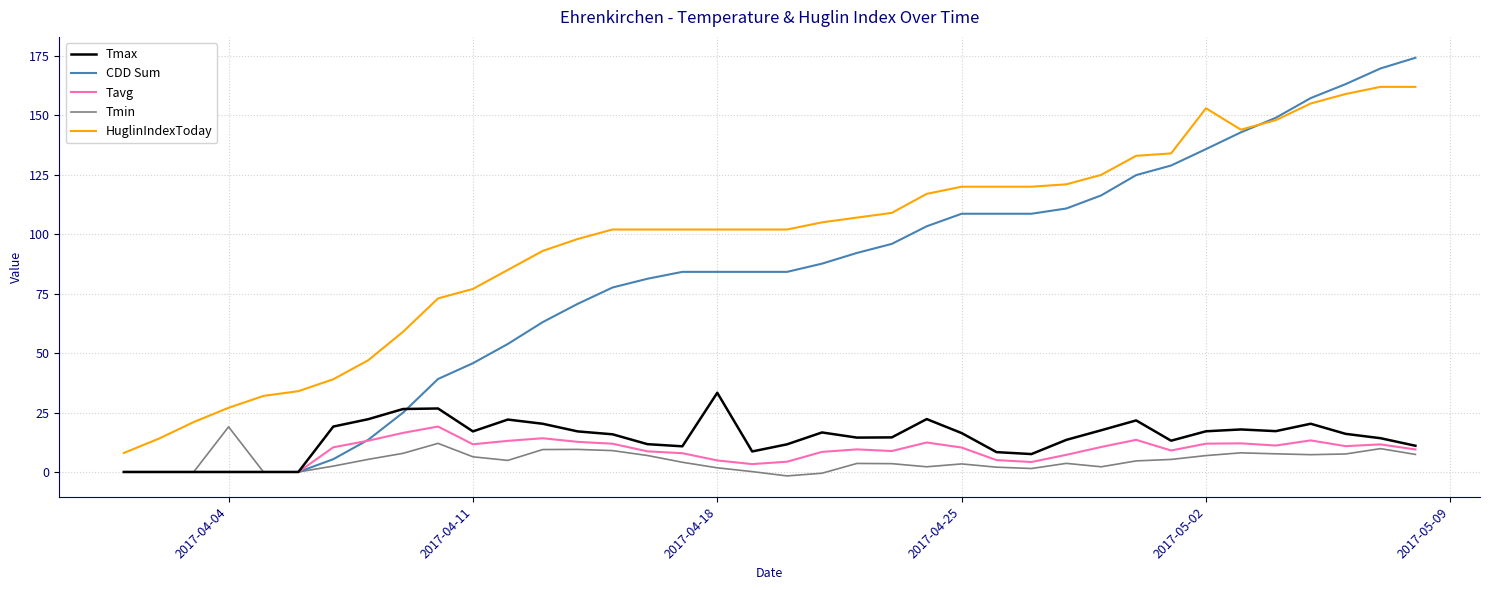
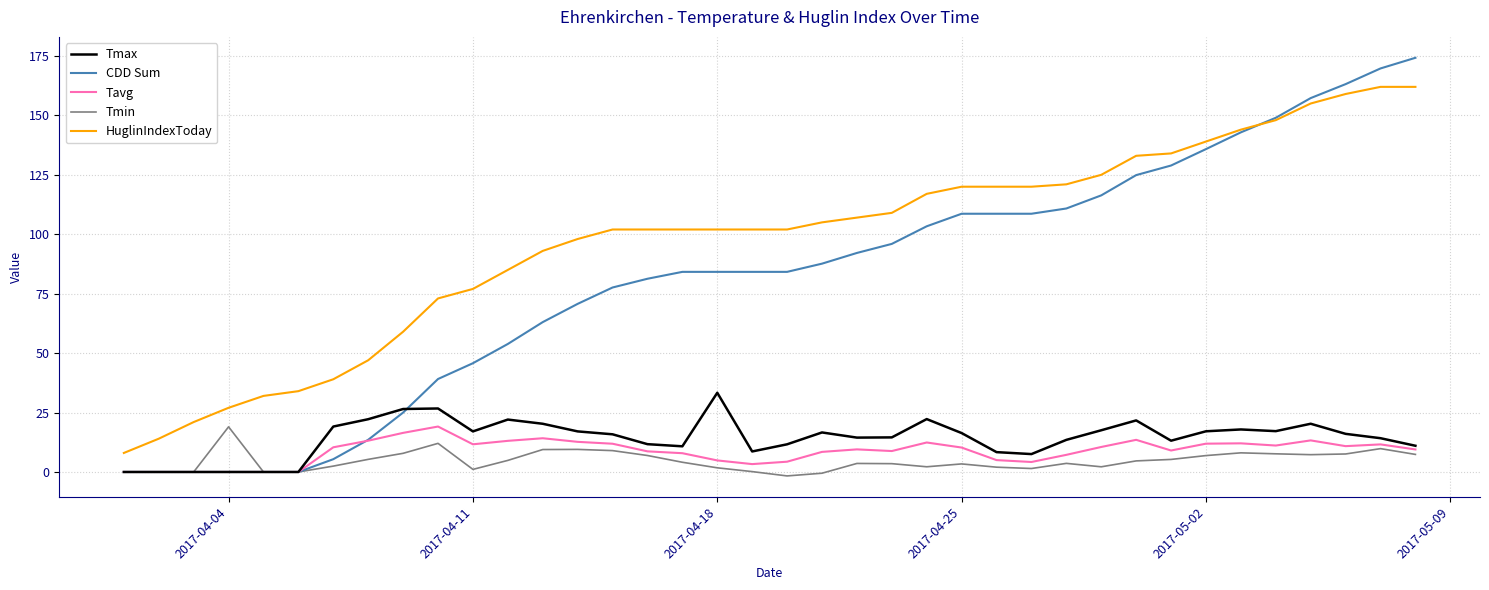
  {
    "Tmax": {
      "2017-04-11": 17,
      "2017-04-18": 33,
      "2017-04-25": 16,
      "2017-05-02": 17
    },
    "CDD Sum": {
      "2017-04-11": 46,
      "2017-04-18": 84,
      "2017-04-25": 109,
      "2017-05-02": 136
    },
    "Tavg": {
      "2017-04-11": 12,
      "2017-04-18": 5,
      "2017-04-25": 10,
      "2017-05-02": 12
    },
    "Tmin": {
      "2017-04-04": 19,
-     "2017-04-11": 6,
+     "2017-04-11": 1,
      "2017-04-18": 2,
      "2017-04-25": 3,
      "2017-05-02": 7
    },
    "HuglinIndexToday": {
      "2017-04-04": 27,
      "2017-04-11": 77,
      "2017-04-18": 102,
      "2017-04-25": 120,
-     "2017-05-02": 153
+     "2017-05-02": 139
    }
  }
